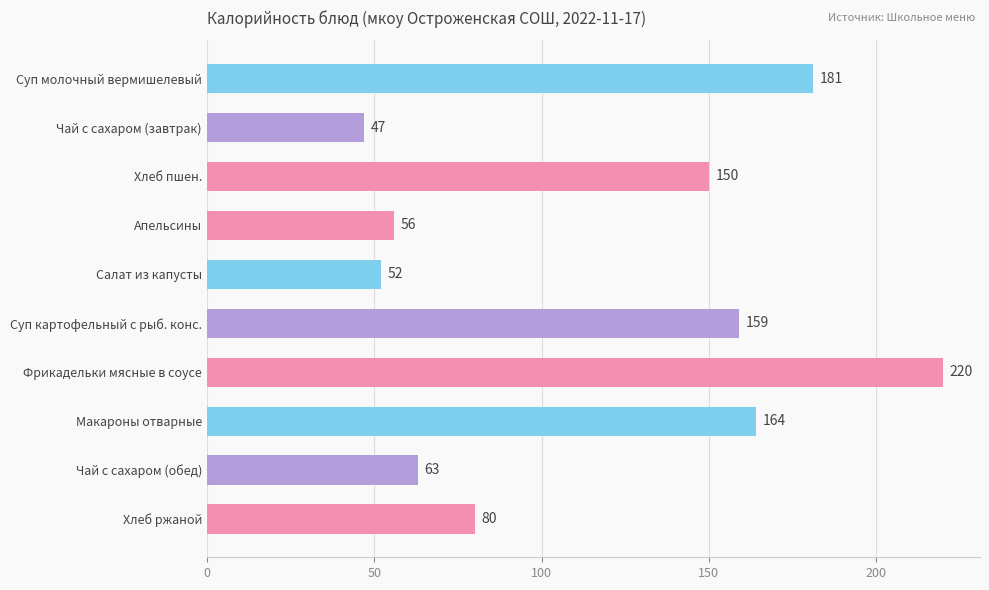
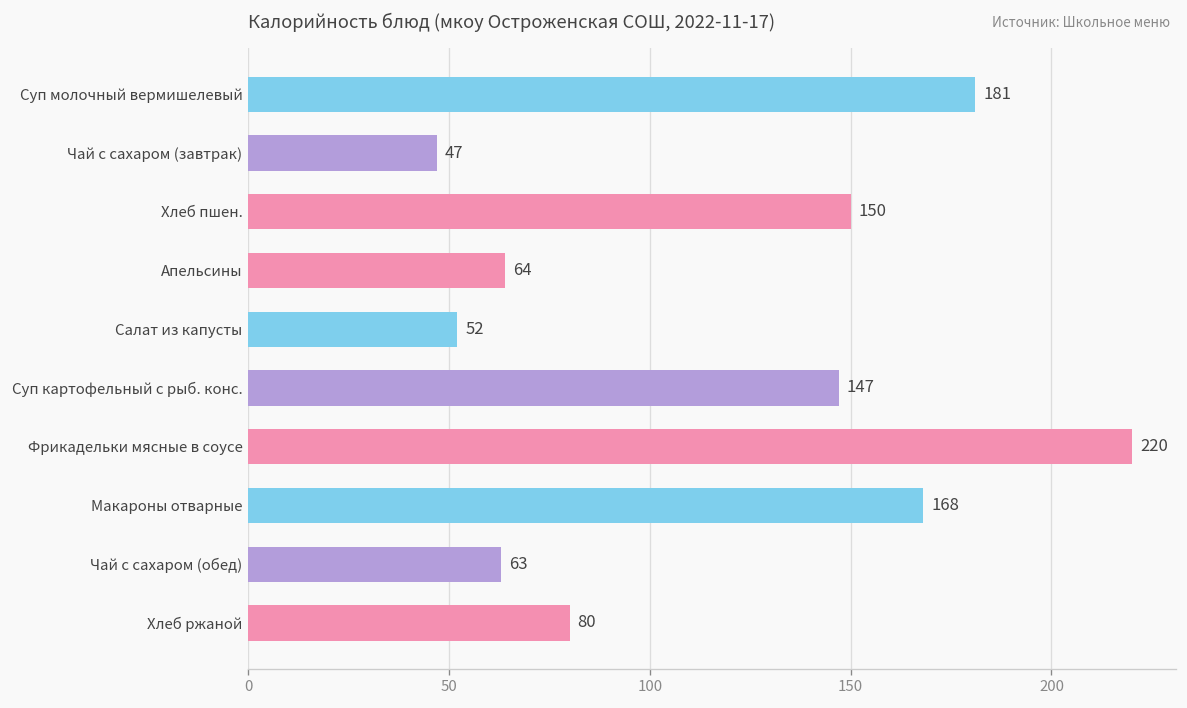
  {
    "Суп молочный вермишелевый": 181,
    "Чай с сахаром (завтрак)": 47,
    "Хлеб пшен.": 150,
-   "Апельсины": 56,
+   "Апельсины": 64,
    "Салат из капусты": 52,
-   "Суп картофельный с рыб. конс.": 159,
+   "Суп картофельный с рыб. конс.": 147,
    "Фрикадельки мясные в соусе": 220,
-   "Макароны отварные": 164,
+   "Макароны отварные": 168,
    "Чай с сахаром (обед)": 63,
    "Хлеб ржаной": 80
  }
